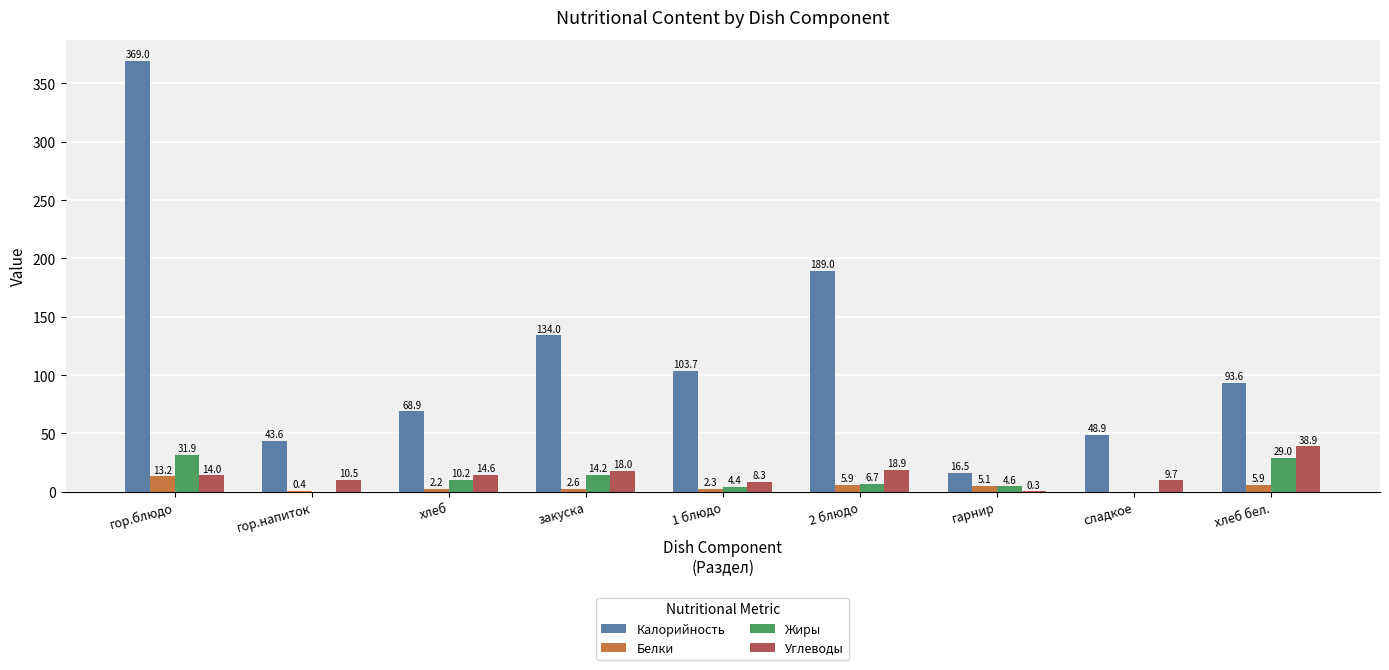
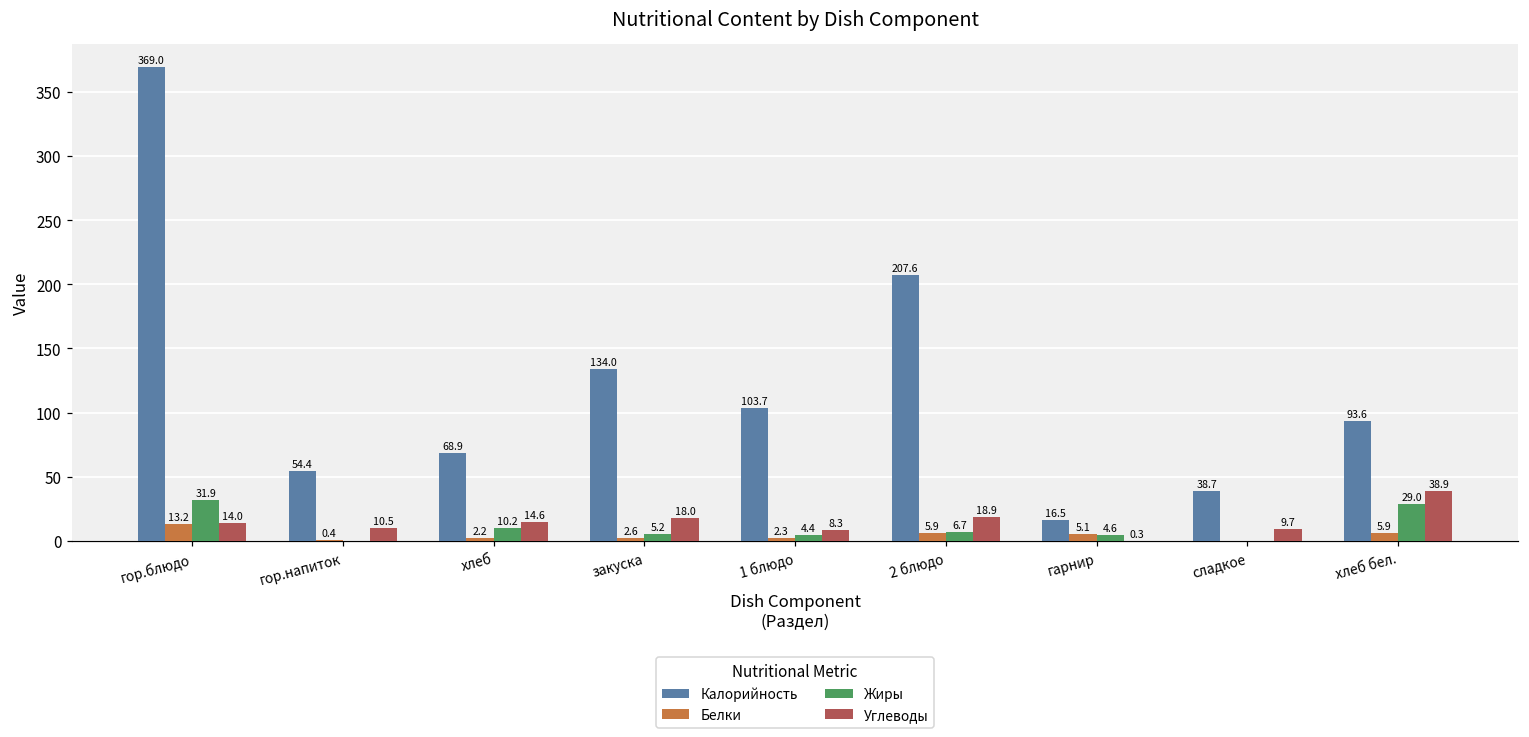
  {
    "Калорийность": {
      "гор.блюдо": 369.0,
-     "гор.напиток": 43.6,
+     "гор.напиток": 54.4,
      "хлеб": 68.9,
      "закуска": 134.0,
      "1 блюдо": 103.7,
-     "2 блюдо": 189.0,
+     "2 блюдо": 207.6,
      "гарнир": 16.5,
-     "сладкое": 48.9,
+     "сладкое": 38.7,
      "хлеб бел.": 93.6
    },
    "Жиры": {
      "гор.блюдо": 31.9,
      "хлеб": 10.2,
-     "закуска": 14.2,
+     "закуска": 5.2,
      "1 блюдо": 4.4,
      "2 блюдо": 6.7,
      "гарнир": 4.6,
      "хлеб бел.": 29.0
    }
  }
